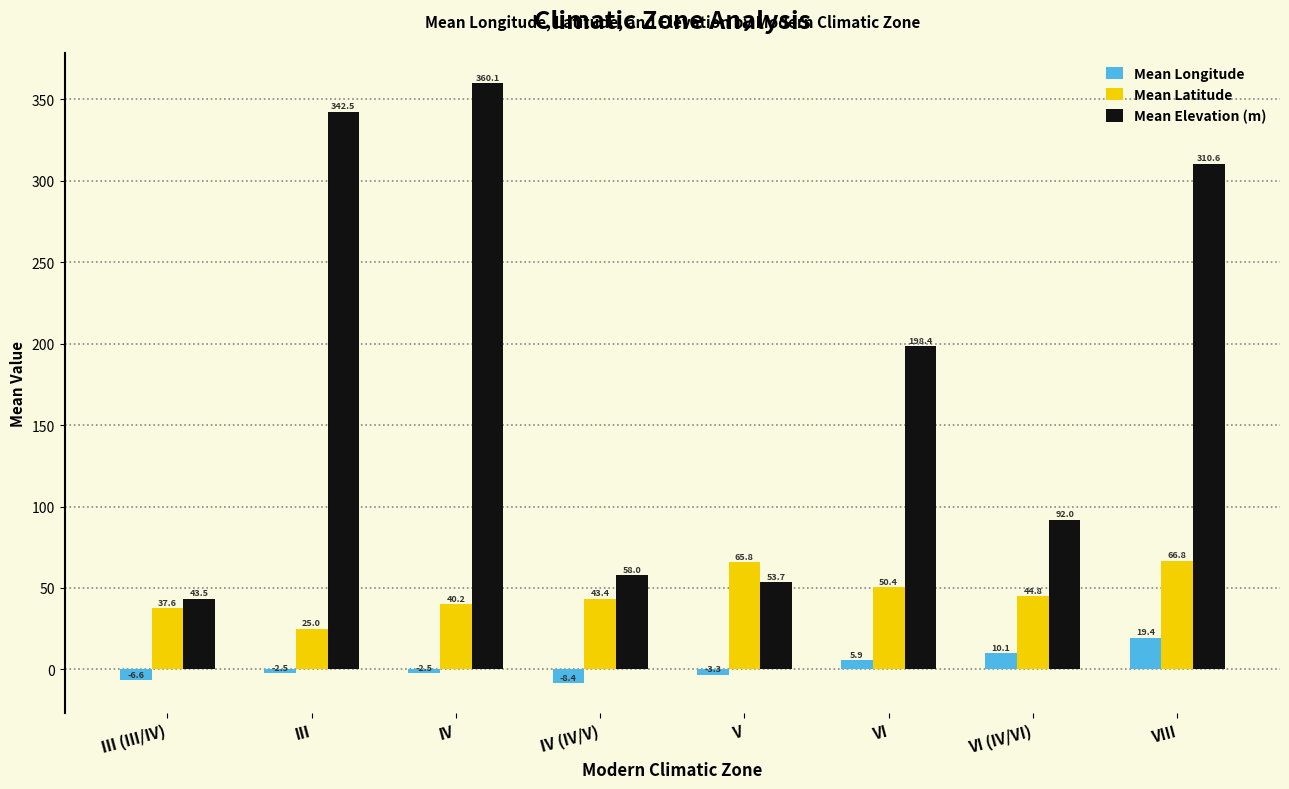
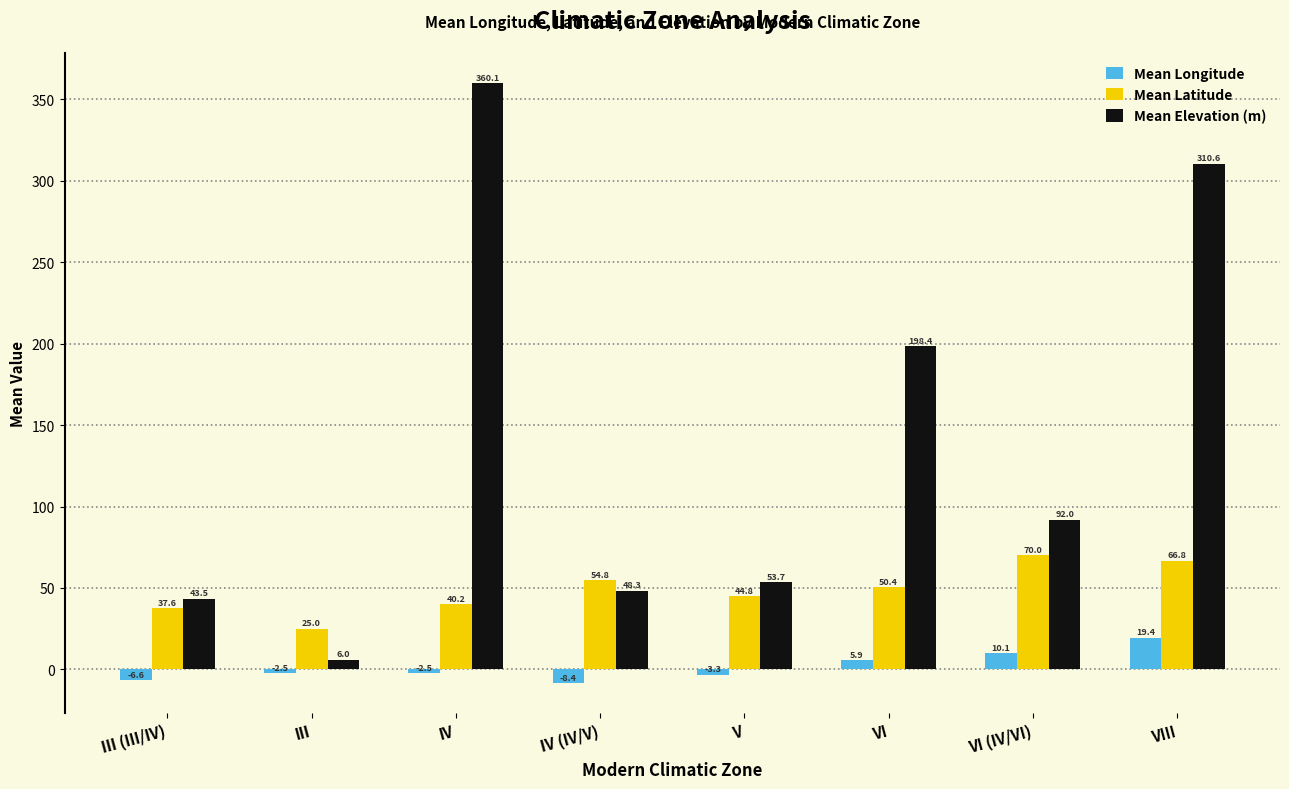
  {
    "Mean Longitude": {
      "III (III/IV)": -6.6,
      "III": -2.5,
      "IV": -2.5,
      "IV (IV/V)": -8.4,
      "V": -3.3,
      "VI": 5.9,
      "VI (IV/VI)": 10.1,
      "VIII": 19.4
    },
    "Mean Latitude": {
      "III (III/IV)": 37.6,
      "III": 25.0,
      "IV": 40.2,
-     "IV (IV/V)": 43.4,
-     "V": 65.8,
+     "IV (IV/V)": 54.8,
+     "V": 44.8,
      "VI": 50.4,
-     "VI (IV/VI)": 44.8,
+     "VI (IV/VI)": 70.0,
      "VIII": 66.8
    },
    "Mean Elevation (m)": {
      "III (III/IV)": 43.5,
-     "III": 342.5,
+     "III": 6.0,
      "IV": 360.1,
-     "IV (IV/V)": 58.0,
+     "IV (IV/V)": 48.3,
      "V": 53.7,
      "VI": 198.4,
      "VI (IV/VI)": 92.0,
      "VIII": 310.6
    }
  }
